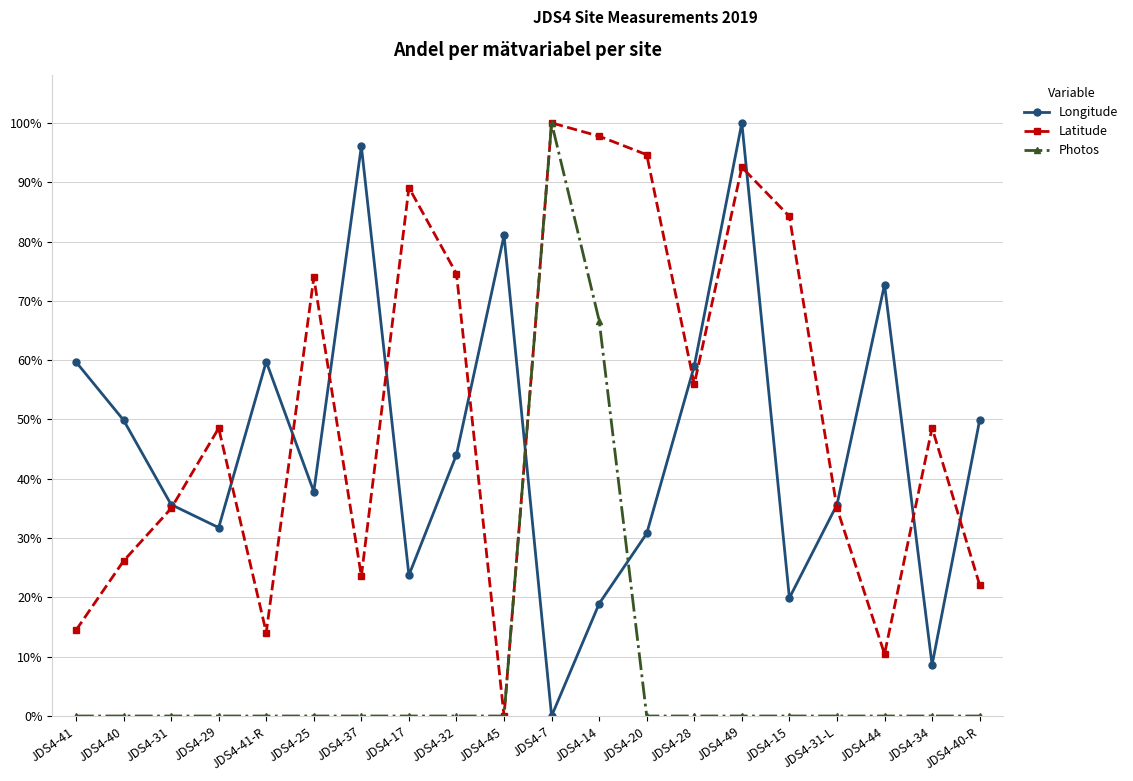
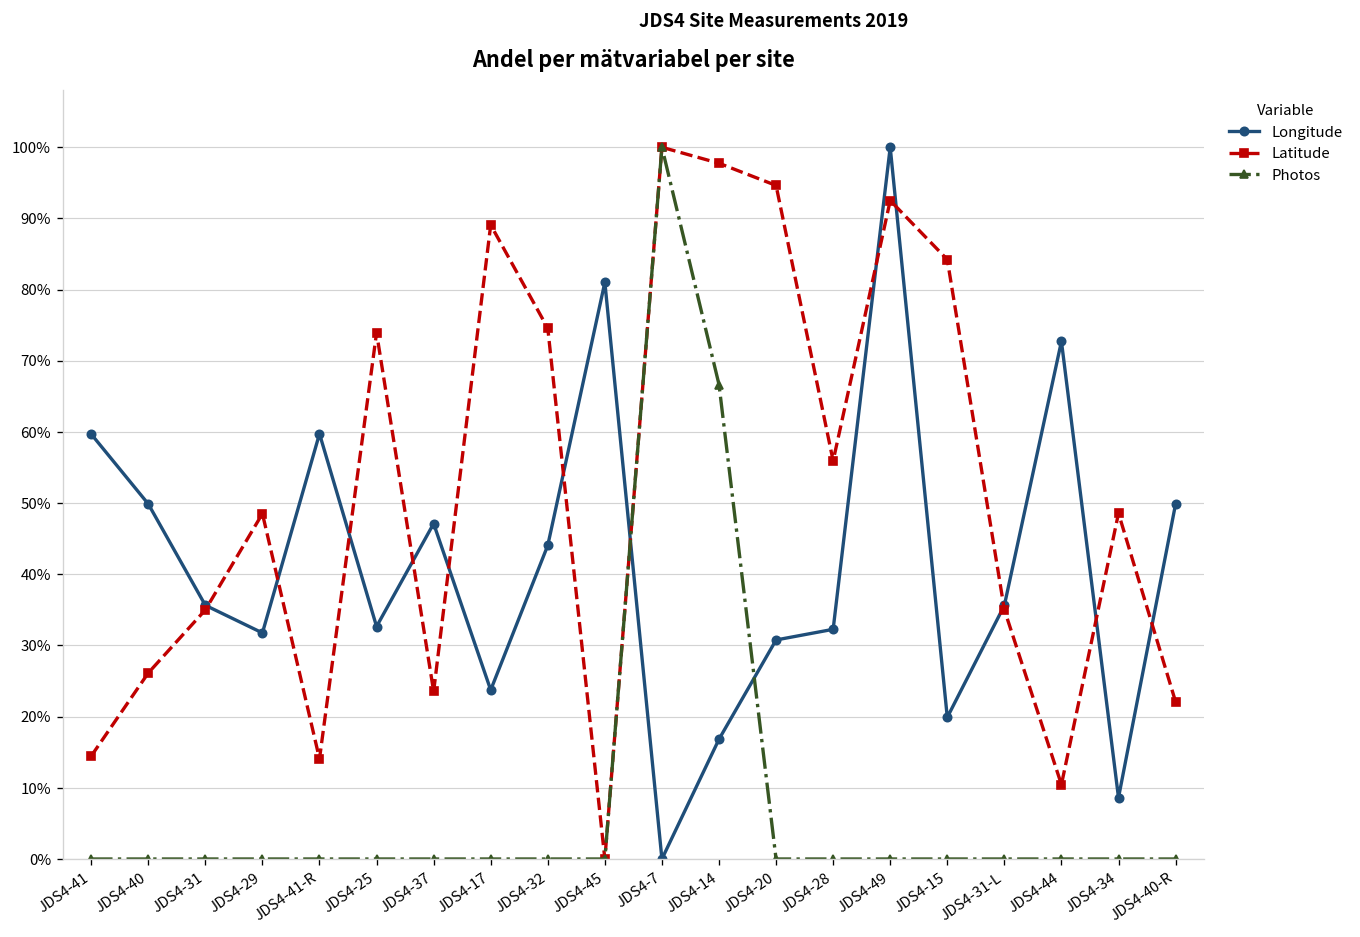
  {
    "Longitude": {
      "JDS4-41": "60%",
      "JDS4-40": "50%",
      "JDS4-31": "36%",
      "JDS4-29": "32%",
      "JDS4-41-R": "60%",
-     "JDS4-25": "38%",
-     "JDS4-37": "96%",
+     "JDS4-25": "33%",
+     "JDS4-37": "47%",
      "JDS4-17": "24%",
      "JDS4-32": "44%",
      "JDS4-45": "81%",
      "JDS4-7": "0%",
-     "JDS4-14": "19%",
+     "JDS4-14": "17%",
      "JDS4-20": "31%",
-     "JDS4-28": "59%",
+     "JDS4-28": "32%",
      "JDS4-49": "100%",
      "JDS4-15": "20%",
      "JDS4-31-L": "36%",
      "JDS4-44": "73%",
      "JDS4-34": "9%",
      "JDS4-40-R": "50%"
    },
    "Latitude": {
      "JDS4-41": "14%",
      "JDS4-40": "26%",
      "JDS4-31": "35%",
      "JDS4-29": "49%",
      "JDS4-41-R": "14%",
      "JDS4-25": "74%",
      "JDS4-37": "24%",
      "JDS4-17": "89%",
      "JDS4-32": "75%",
      "JDS4-14": "98%",
      "JDS4-20": "95%",
      "JDS4-28": "56%",
      "JDS4-49": "93%",
      "JDS4-15": "84%",
      "JDS4-31-L": "35%",
      "JDS4-44": "10%",
      "JDS4-34": "49%",
      "JDS4-40-R": "22%"
    },
    "Photos": {
      "JDS4-41": "0%",
      "JDS4-40": "0%",
      "JDS4-31": "0%",
      "JDS4-29": "0%",
      "JDS4-41-R": "0%",
      "JDS4-25": "0%",
      "JDS4-37": "0%",
      "JDS4-17": "0%",
      "JDS4-32": "0%",
      "JDS4-14": "67%",
      "JDS4-20": "0%",
      "JDS4-28": "0%",
      "JDS4-49": "0%",
      "JDS4-15": "0%",
      "JDS4-31-L": "0%",
      "JDS4-44": "0%",
      "JDS4-34": "0%",
      "JDS4-40-R": "0%"
    }
  }
